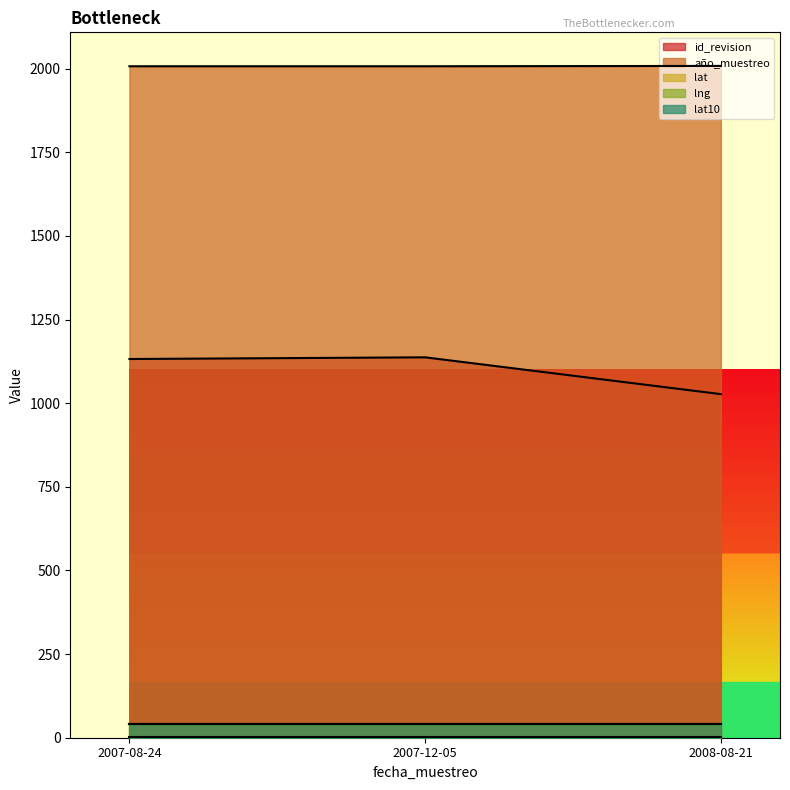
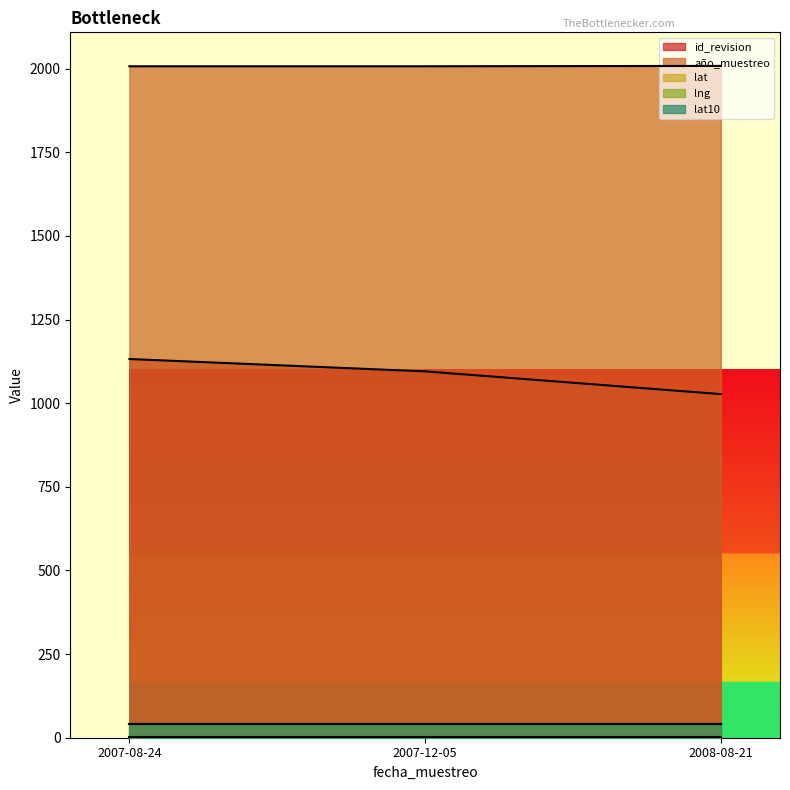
  {
    "id_revision": {
      "2007-08-24": 1130,
-     "2007-12-05": 1140,
+     "2007-12-05": 1100,
      "2008-08-21": 1030
    },
    "año_muestreo": {
      "2007-08-24": 2010,
      "2007-12-05": 2010
    },
    "lat10": {
      "2007-08-24": 40,
      "2007-12-05": 40,
      "2008-08-21": 40
    },
    "lng": {
      "2007-08-24": 0,
      "2007-12-05": 0,
      "2008-08-21": 0
    }
  }
